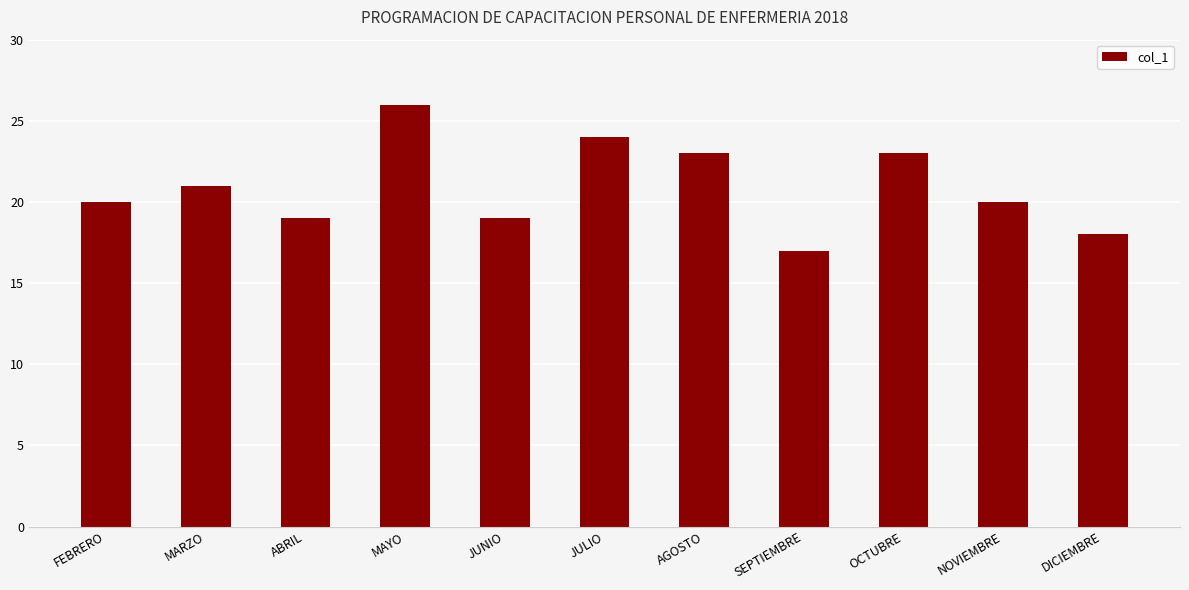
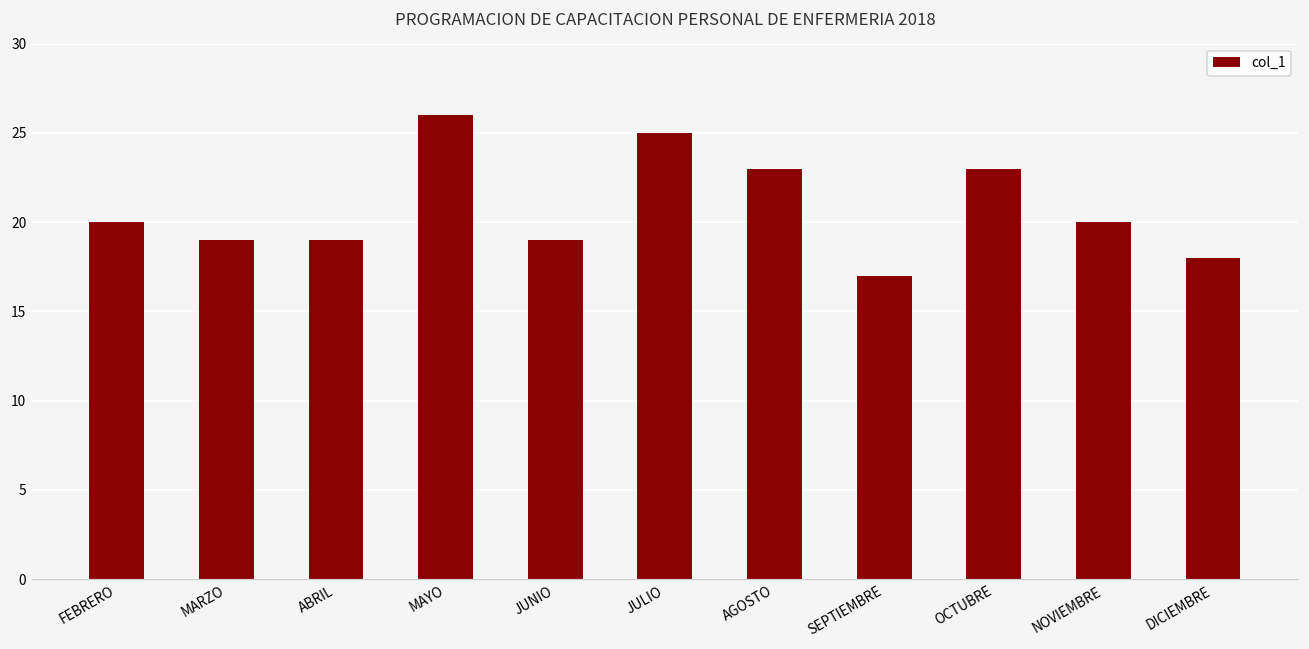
  {
    "FEBRERO": 20,
-   "MARZO": 21,
+   "MARZO": 19,
    "ABRIL": 19,
    "MAYO": 26,
    "JUNIO": 19,
-   "JULIO": 24,
+   "JULIO": 25,
    "AGOSTO": 23,
    "SEPTIEMBRE": 17,
    "OCTUBRE": 23,
    "NOVIEMBRE": 20,
    "DICIEMBRE": 18
  }
